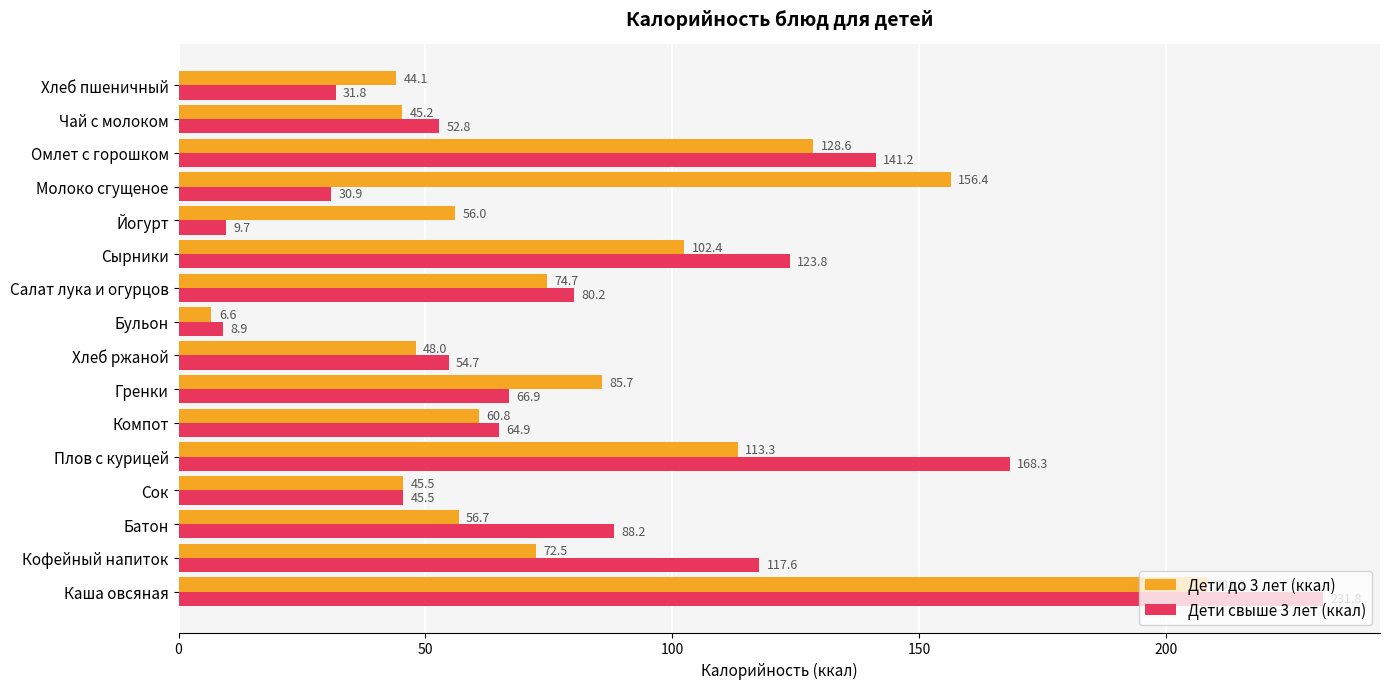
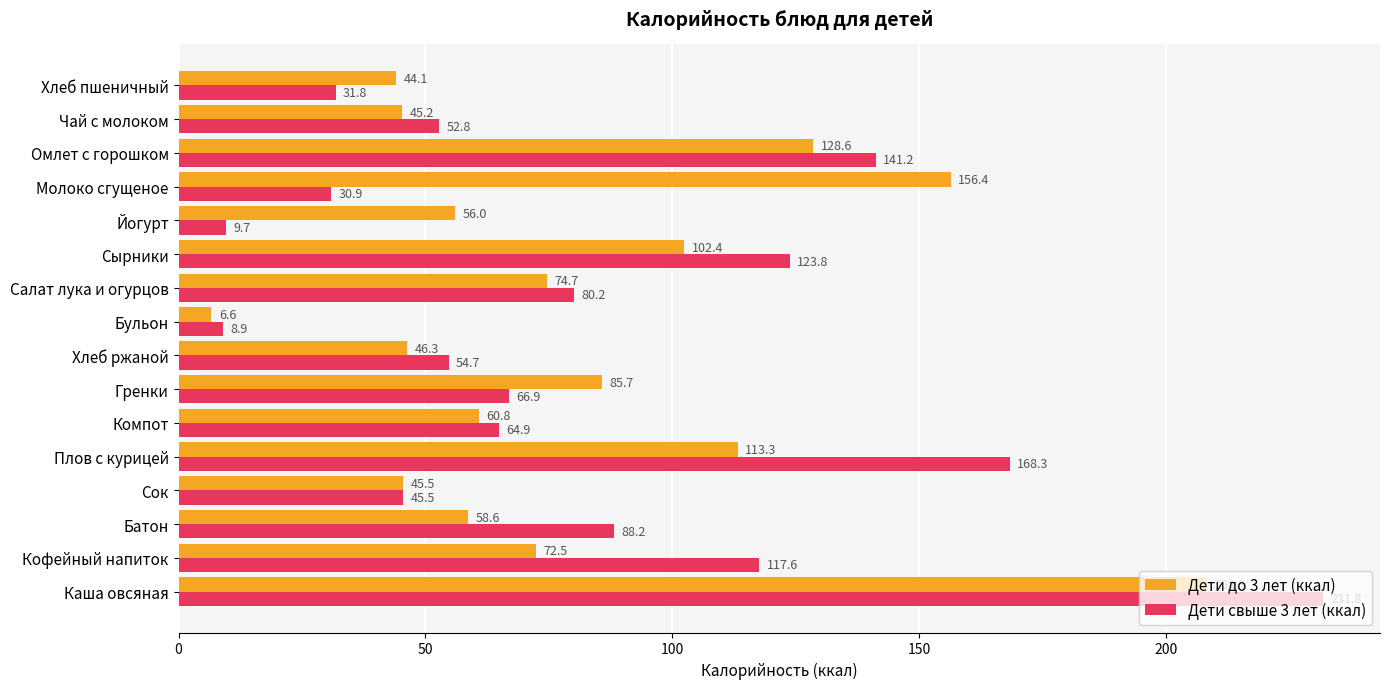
  {
    "Дети до 3 лет (ккал)": {
      "Хлеб пшеничный": 44.1,
      "Чай с молоком": 45.2,
      "Омлет с горошком": 128.6,
      "Молоко сгущеное": 156.4,
      "Йогурт": 56.0,
      "Сырники": 102.4,
      "Салат лука и огурцов": 74.7,
      "Бульон": 6.6,
-     "Хлеб ржаной": 48.0,
+     "Хлеб ржаной": 46.3,
      "Гренки": 85.7,
      "Компот": 60.8,
      "Плов с курицей": 113.3,
      "Сок": 45.5,
-     "Батон": 56.7,
+     "Батон": 58.6,
      "Кофейный напиток": 72.5
    },
    "Дети свыше 3 лет (ккал)": {
      "Хлеб пшеничный": 31.8,
      "Чай с молоком": 52.8,
      "Омлет с горошком": 141.2,
      "Молоко сгущеное": 30.9,
      "Йогурт": 9.7,
      "Сырники": 123.8,
      "Салат лука и огурцов": 80.2,
      "Бульон": 8.9,
      "Хлеб ржаной": 54.7,
      "Гренки": 66.9,
      "Компот": 64.9,
      "Плов с курицей": 168.3,
      "Сок": 45.5,
      "Батон": 88.2,
      "Кофейный напиток": 117.6
    }
  }
